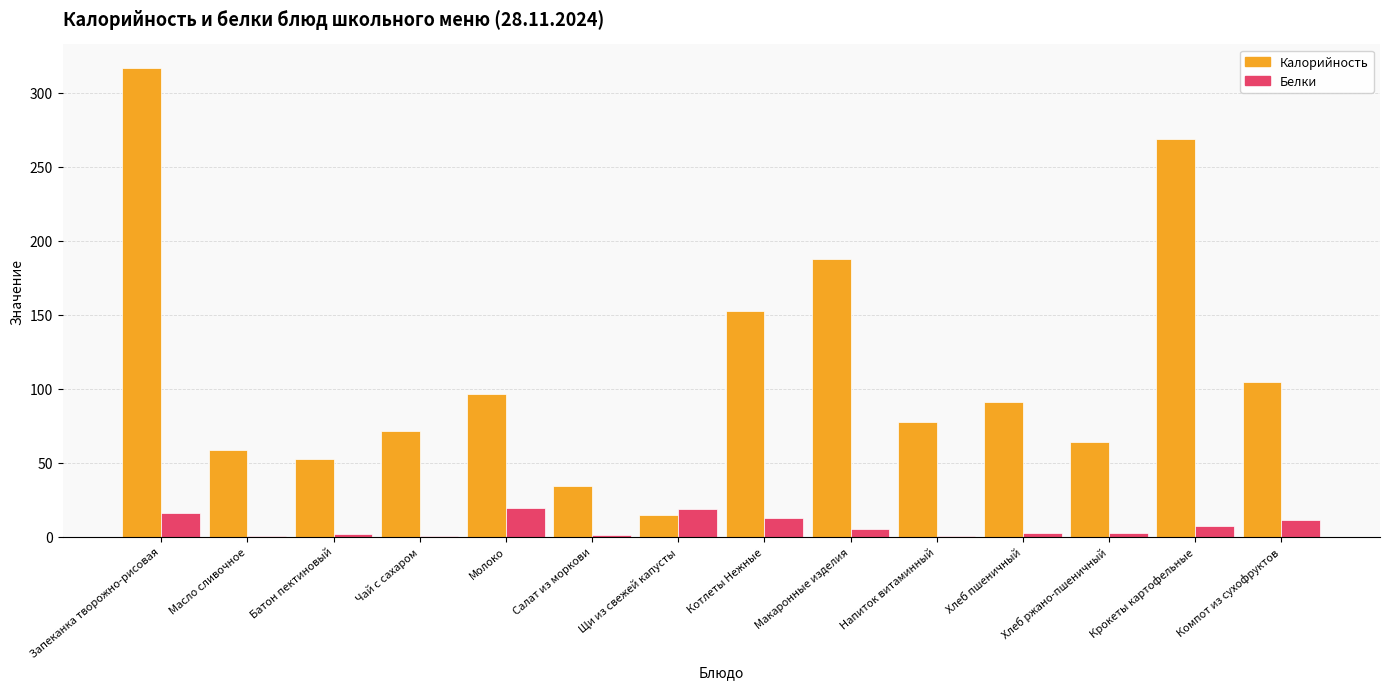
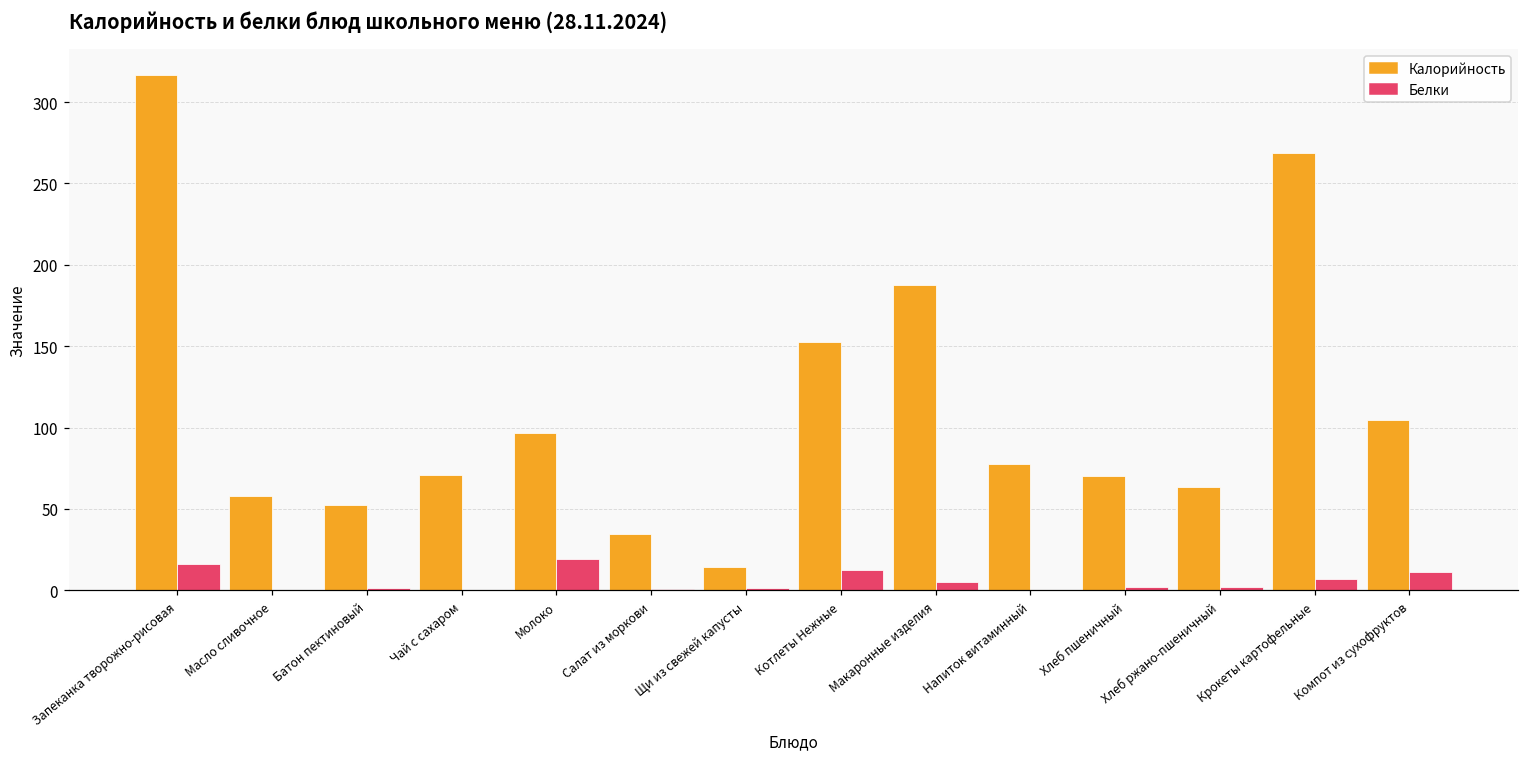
  {
    "Калорийность": {
      "Запеканка творожно-рисовая": 317,
      "Масло сливочное": 58,
      "Батон пектиновый": 52,
      "Чай с сахаром": 71,
      "Молоко": 96,
      "Салат из моркови": 34,
      "Щи из свежей капусты": 14,
      "Котлеты Нежные": 153,
      "Макаронные изделия": 188,
      "Напиток витаминный": 78,
-     "Хлеб пшеничный": 91,
+     "Хлеб пшеничный": 70,
      "Хлеб ржано-пшеничный": 64,
      "Крокеты картофельные": 269,
      "Компот из сухофруктов": 104
    },
    "Белки": {
      "Запеканка творожно-рисовая": 16,
      "Молоко": 19,
-     "Щи из свежей капусты": 19,
+     "Щи из свежей капусты": 2,
      "Котлеты Нежные": 12,
      "Макаронные изделия": 5,
      "Хлеб пшеничный": 2,
      "Хлеб ржано-пшеничный": 2,
      "Крокеты картофельные": 7,
      "Компот из сухофруктов": 11
    }
  }
